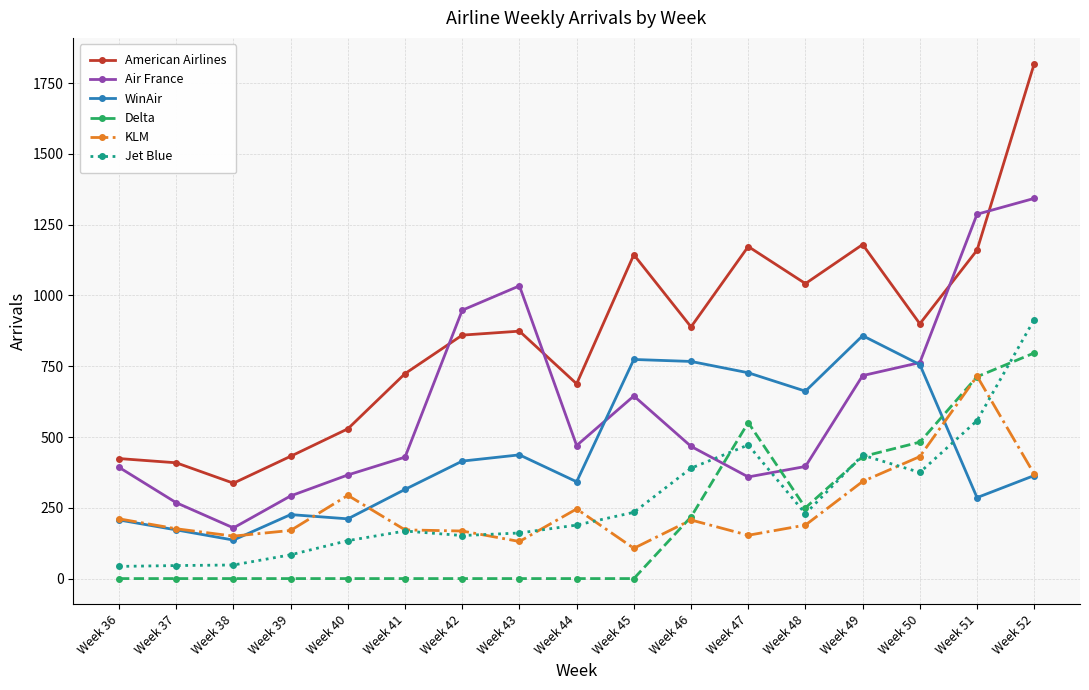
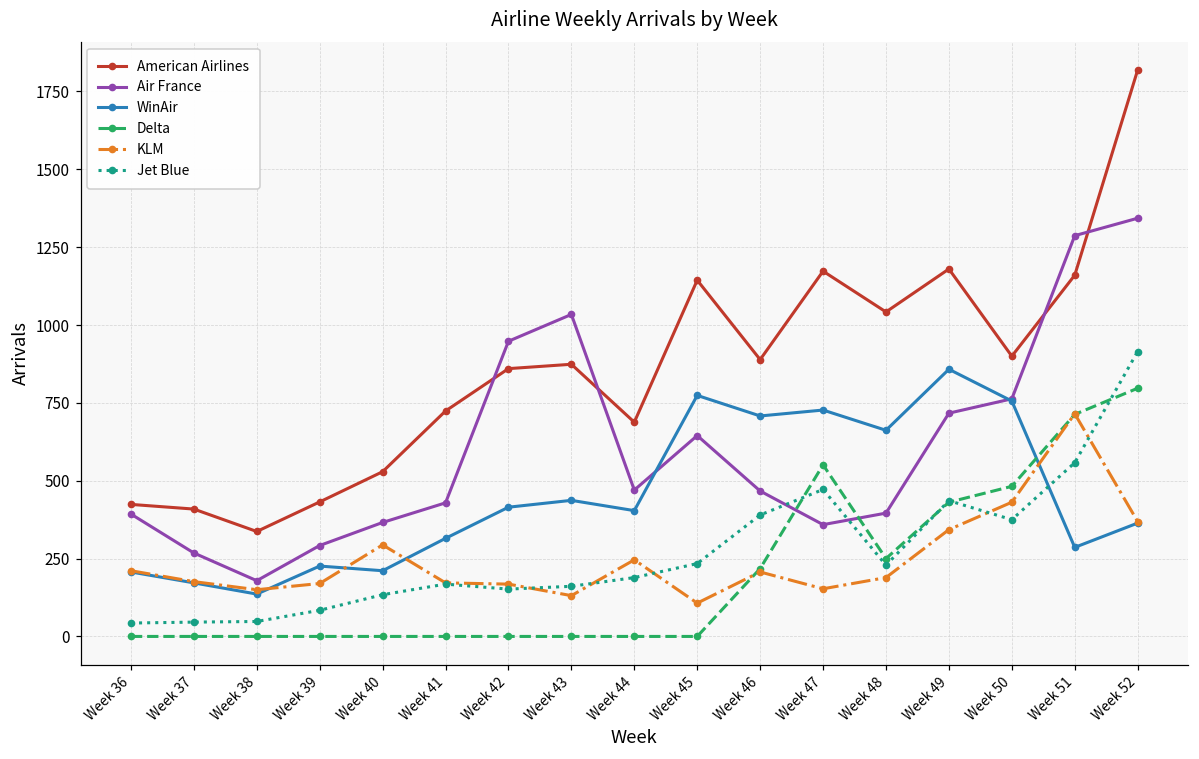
  {
    "American Airlines": {
      "Week 36": 420,
      "Week 37": 410,
      "Week 38": 340,
      "Week 39": 430,
      "Week 40": 530,
      "Week 41": 720,
      "Week 42": 860,
      "Week 43": 870,
      "Week 44": 690,
      "Week 45": 1140,
      "Week 46": 890,
      "Week 47": 1170,
      "Week 48": 1040,
      "Week 49": 1180,
      "Week 50": 900,
      "Week 51": 1160,
      "Week 52": 1820
    },
    "Air France": {
      "Week 36": 390,
      "Week 37": 270,
      "Week 38": 180,
      "Week 39": 290,
      "Week 40": 370,
      "Week 41": 430,
      "Week 42": 950,
      "Week 43": 1030,
      "Week 44": 470,
      "Week 45": 650,
      "Week 46": 470,
      "Week 47": 360,
      "Week 48": 400,
      "Week 49": 720,
      "Week 51": 1290,
      "Week 52": 1340
    },
    "WinAir": {
      "Week 38": 140,
      "Week 39": 230,
      "Week 40": 210,
      "Week 41": 320,
      "Week 42": 420,
      "Week 43": 440,
-     "Week 44": 340,
+     "Week 44": 400,
      "Week 45": 770,
-     "Week 46": 770,
+     "Week 46": 710,
      "Week 47": 730,
      "Week 48": 660,
      "Week 49": 860,
      "Week 51": 290
    },
    "KLM": {
      "Week 38": 150,
      "Week 39": 170,
      "Week 40": 290,
      "Week 42": 170,
      "Week 43": 130,
      "Week 44": 250,
      "Week 45": 110,
      "Week 46": 210,
      "Week 47": 150,
      "Week 48": 190,
      "Week 49": 340,
      "Week 50": 430
    }
  }
